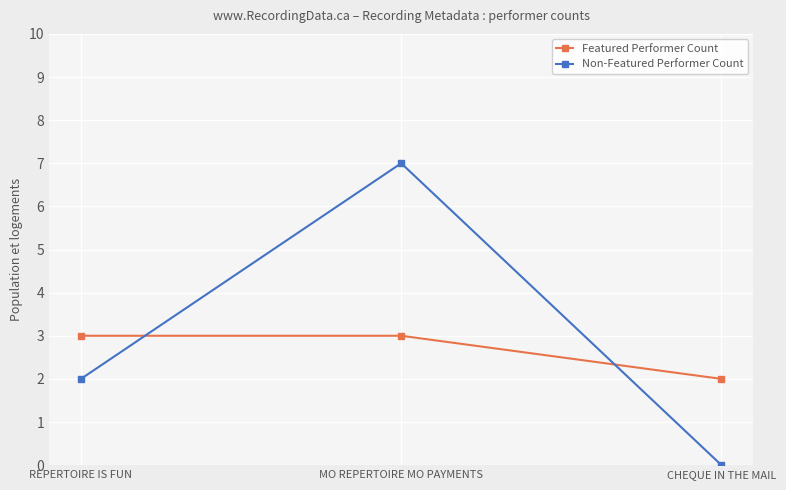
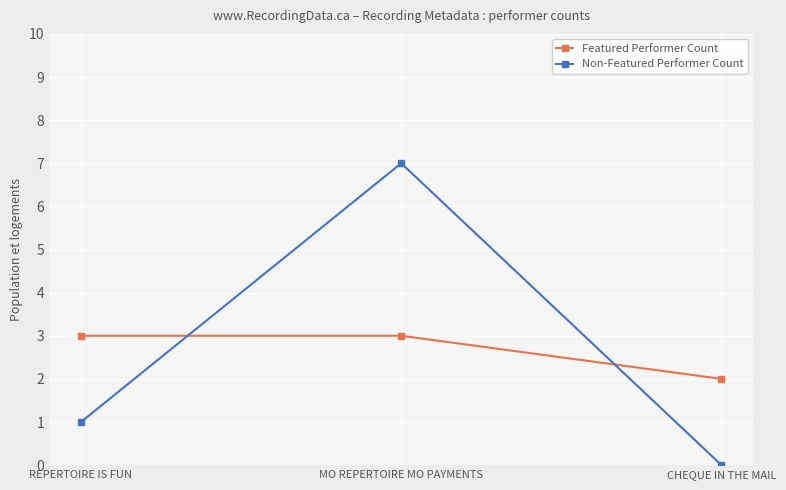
  {
    "Featured Performer Count": {
      "REPERTOIRE IS FUN": 3,
      "MO REPERTOIRE MO PAYMENTS": 3,
      "CHEQUE IN THE MAIL": 2
    },
    "Non-Featured Performer Count": {
-     "REPERTOIRE IS FUN": 2,
+     "REPERTOIRE IS FUN": 1,
      "MO REPERTOIRE MO PAYMENTS": 7,
      "CHEQUE IN THE MAIL": 0
    }
  }
